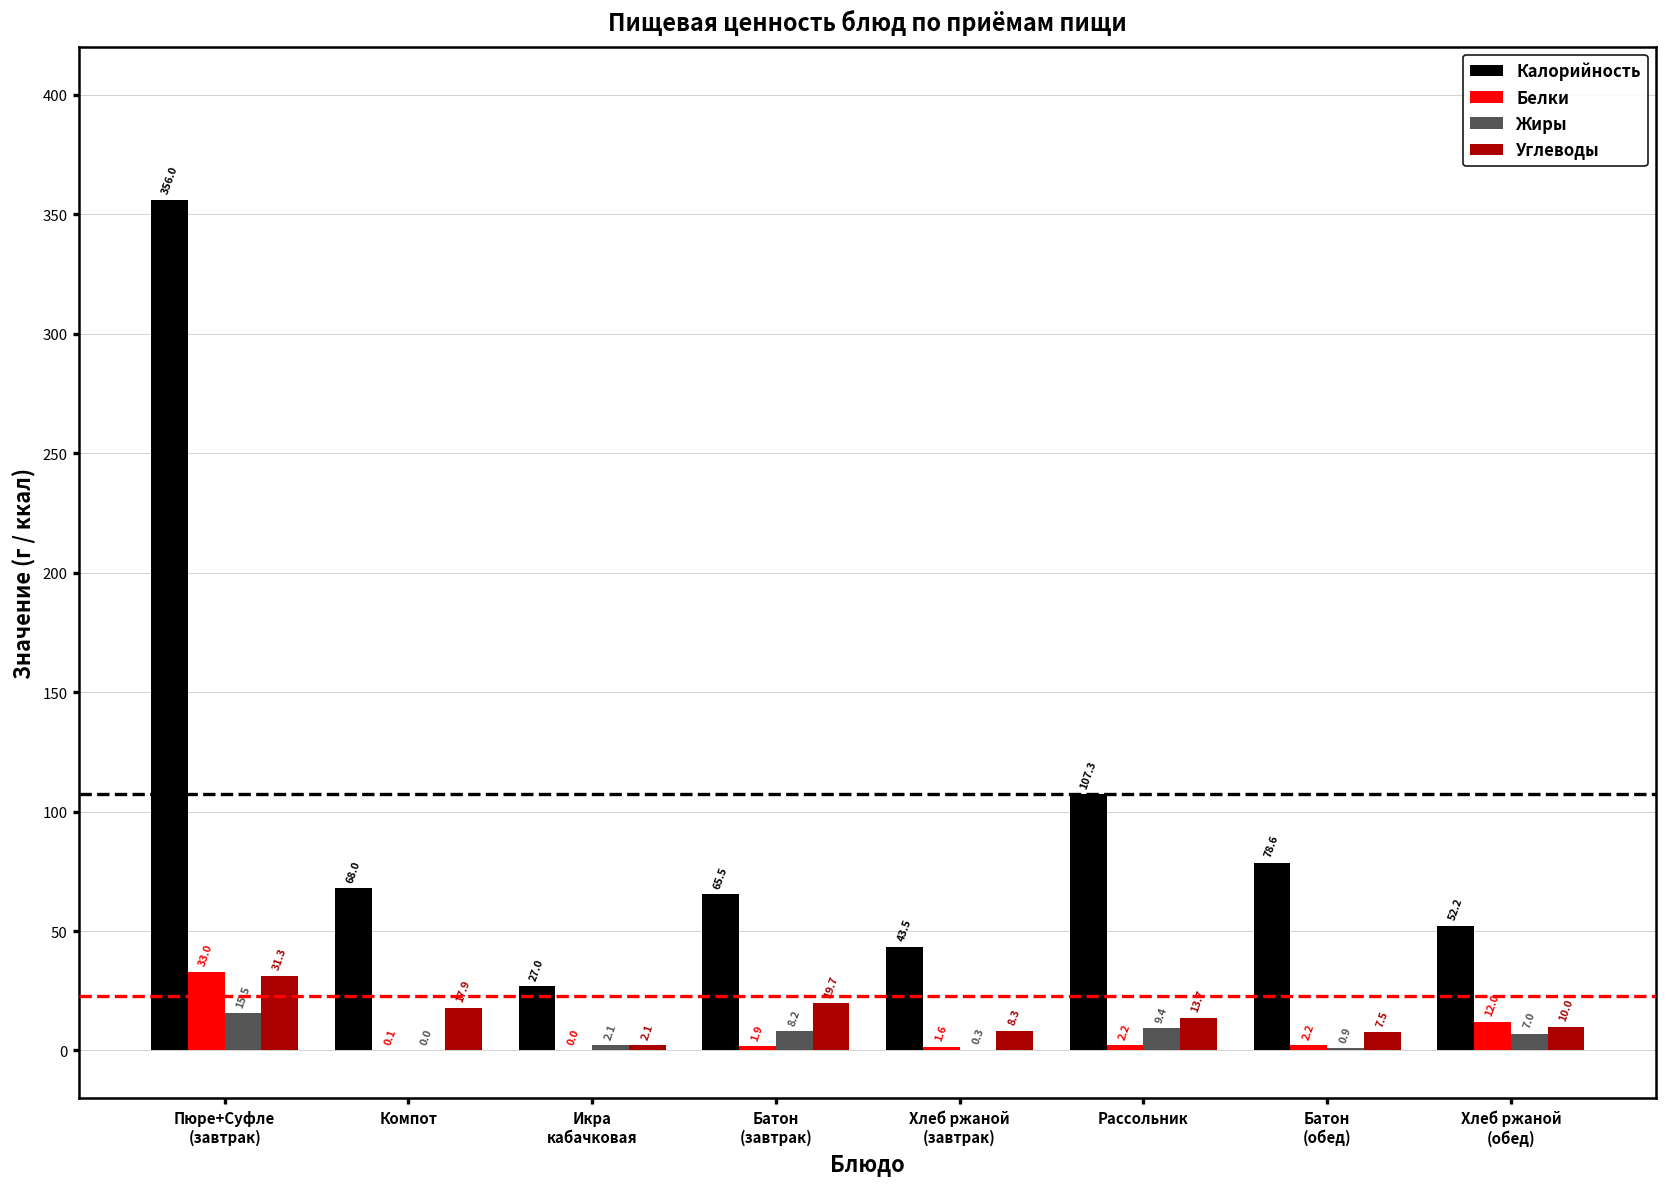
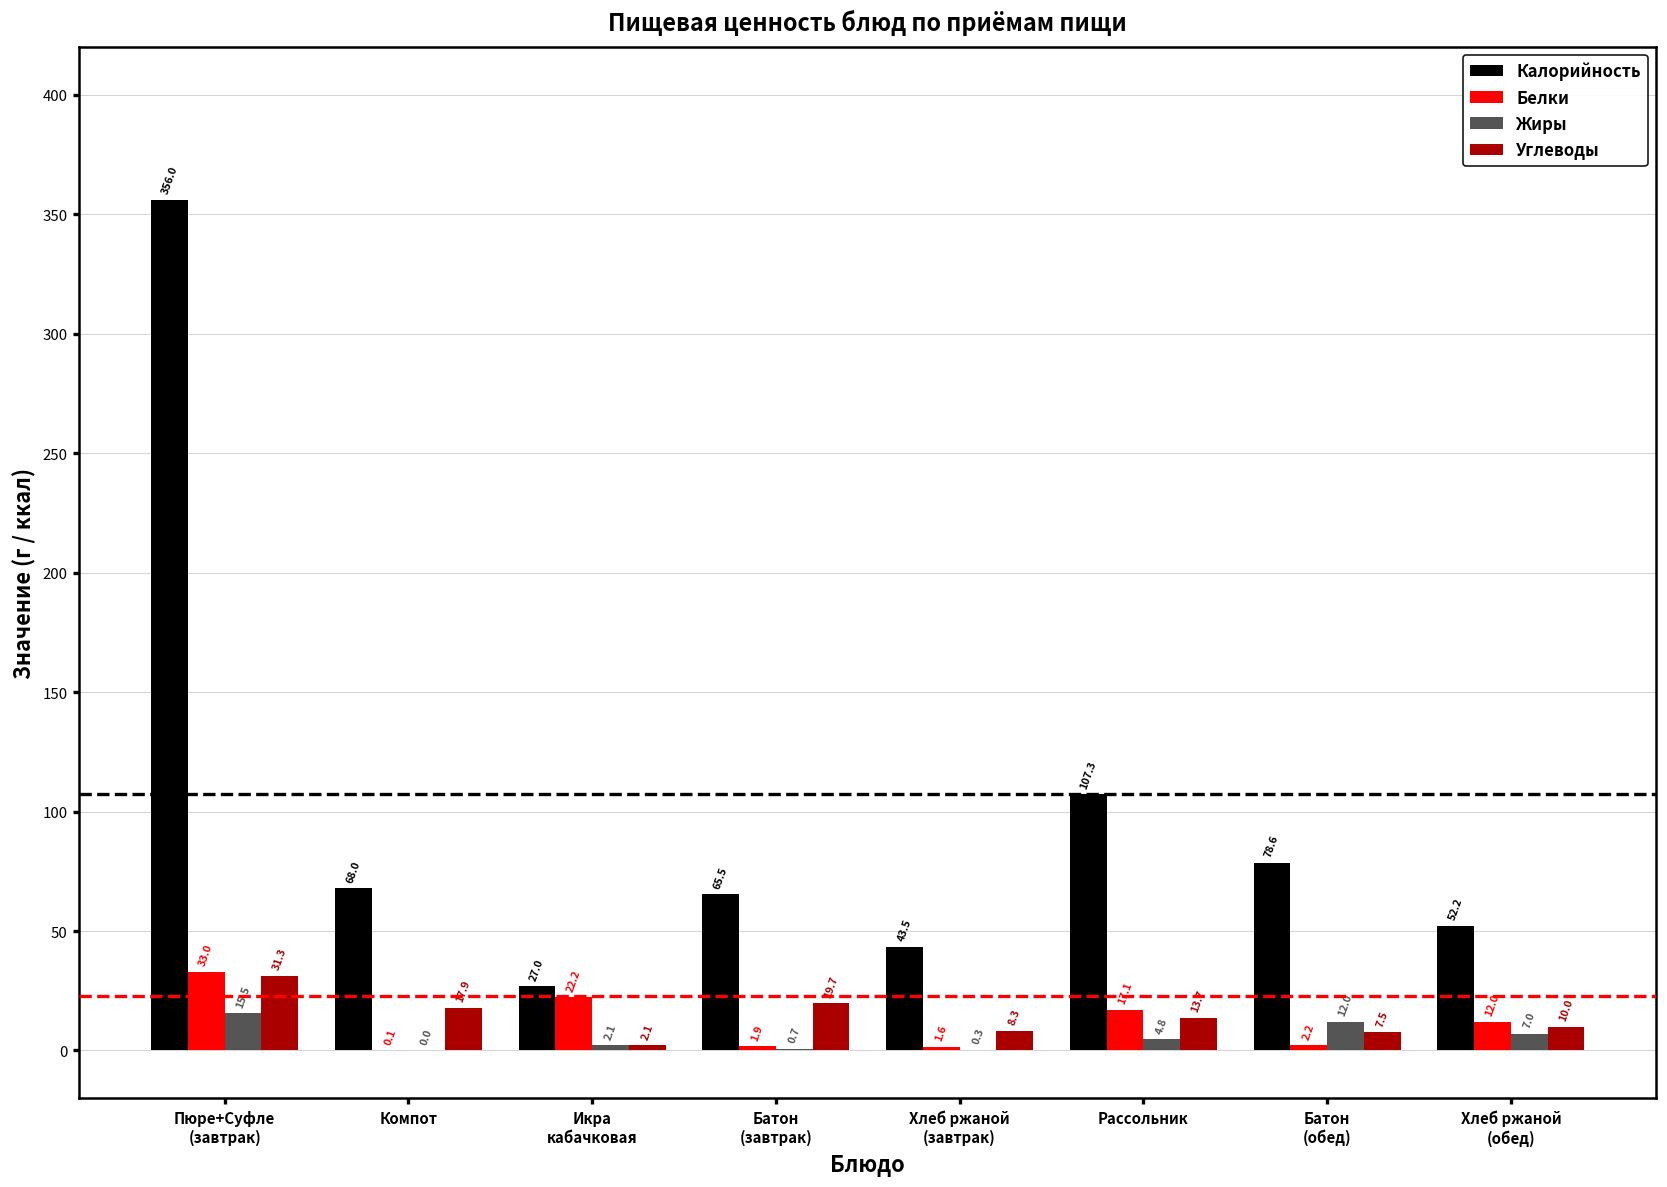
  {
    "Калорийность": {
      "Пюре+Суфле (завтрак)": 356.0,
      "Компот": 68.0,
      "Икра кабачковая": 27.0,
      "Батон (завтрак)": 65.5,
      "Хлеб ржаной (завтрак)": 43.5,
      "Рассольник": 107.3,
      "Батон (обед)": 78.6,
      "Хлеб ржаной (обед)": 52.2
    },
    "Белки": {
      "Пюре+Суфле (завтрак)": 33.0,
      "Компот": 0.1,
-     "Икра кабачковая": 0.0,
+     "Икра кабачковая": 22.2,
      "Батон (завтрак)": 1.9,
      "Хлеб ржаной (завтрак)": 1.6,
-     "Рассольник": 2.2,
+     "Рассольник": 17.1,
      "Батон (обед)": 2.2,
      "Хлеб ржаной (обед)": 12.0
    },
    "Жиры": {
      "Пюре+Суфле (завтрак)": 15.5,
      "Компот": 0.0,
      "Икра кабачковая": 2.1,
-     "Батон (завтрак)": 8.2,
+     "Батон (завтрак)": 0.7,
      "Хлеб ржаной (завтрак)": 0.3,
-     "Рассольник": 9.4,
-     "Батон (обед)": 0.9,
+     "Рассольник": 4.8,
+     "Батон (обед)": 12.0,
      "Хлеб ржаной (обед)": 7.0
    },
    "Углеводы": {
      "Пюре+Суфле (завтрак)": 31.3,
      "Компот": 17.9,
      "Икра кабачковая": 2.1,
      "Батон (завтрак)": 19.7,
      "Хлеб ржаной (завтрак)": 8.3,
      "Рассольник": 13.7,
      "Батон (обед)": 7.5,
      "Хлеб ржаной (обед)": 10.0
    }
  }
